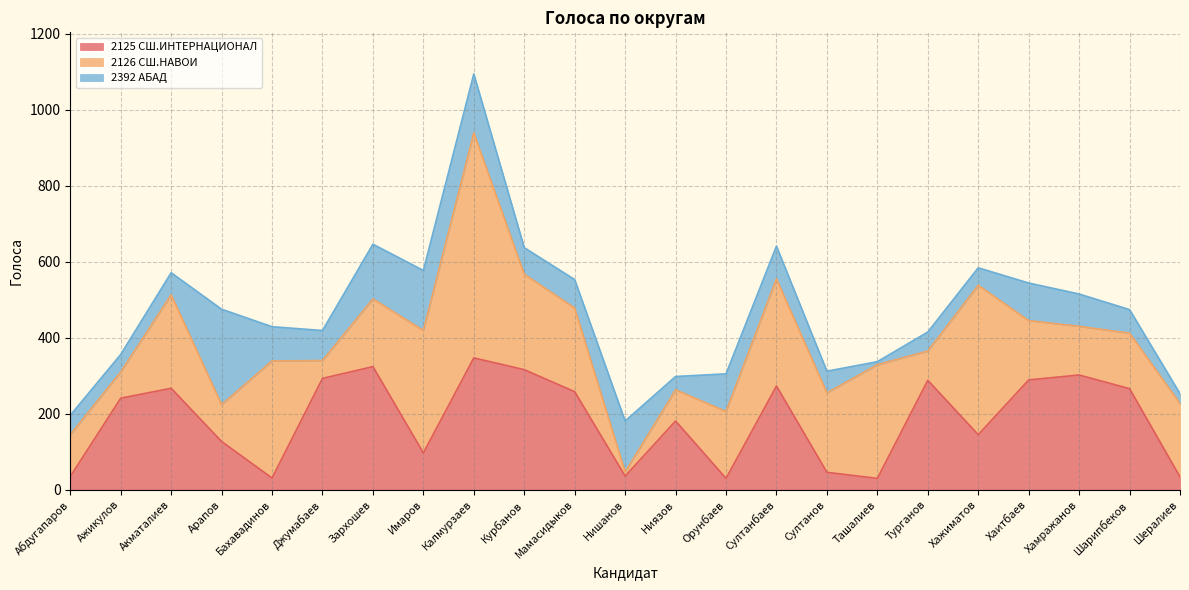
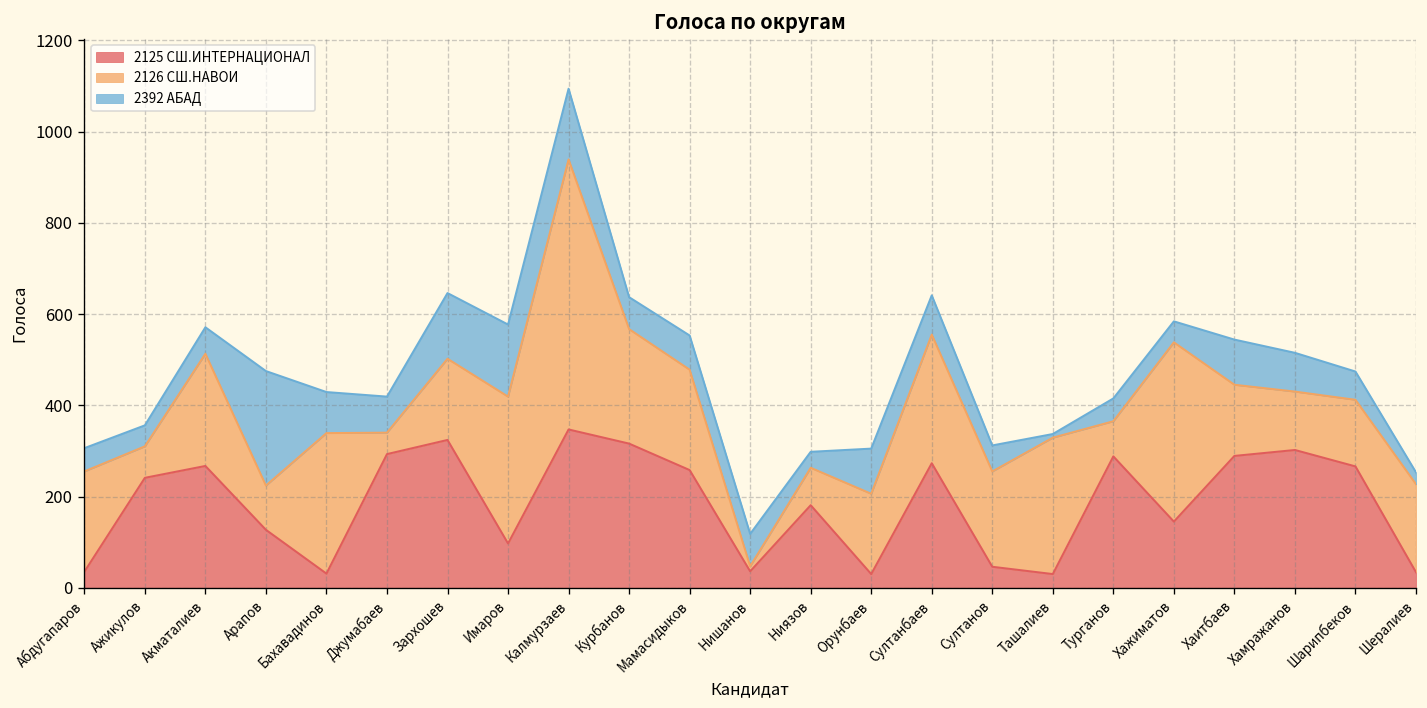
  {
    "2125 СШ.ИНТЕРНАЦИОНАЛ": {
      "Абдугапаров": 40,
      "Ажикулов": 240,
      "Акматалиев": 270,
      "Арапов": 130,
      "Бахавадинов": 30,
      "Джумабаев": 290,
      "Зархошев": 320,
      "Имаров": 100,
      "Калмурзаев": 350,
      "Курбанов": 320,
      "Мамасидыков": 260,
      "Нишанов": 40,
      "Ниязов": 180,
      "Орунбаев": 30,
      "Султанбаев": 270,
      "Султанов": 50,
      "Ташалиев": 30,
      "Турганов": 290,
      "Хажиматов": 150,
      "Хаитбаев": 290,
      "Хамражанов": 300,
      "Шарипбеков": 270,
      "Шералиев": 30
    },
    "2126 СШ.НАВОИ": {
-     "Абдугапаров": 110,
+     "Абдугапаров": 220,
      "Ажикулов": 70,
      "Акматалиев": 250,
      "Арапов": 100,
      "Бахавадинов": 310,
      "Джумабаев": 50,
      "Зархошев": 180,
      "Имаров": 320,
      "Калмурзаев": 590,
      "Курбанов": 250,
      "Мамасидыков": 220,
      "Нишанов": 10,
      "Ниязов": 80,
      "Орунбаев": 180,
      "Султанбаев": 280,
      "Султанов": 210,
      "Ташалиев": 300,
      "Турганов": 80,
      "Хажиматов": 390,
      "Хаитбаев": 160,
      "Хамражанов": 130,
      "Шарипбеков": 150,
      "Шералиев": 190
    },
    "2392 АБАД": {
      "Абдугапаров": 50,
      "Ажикулов": 50,
      "Акматалиев": 60,
      "Арапов": 250,
      "Бахавадинов": 90,
      "Джумабаев": 80,
      "Зархошев": 140,
      "Имаров": 160,
      "Калмурзаев": 160,
      "Курбанов": 70,
      "Мамасидыков": 80,
-     "Нишанов": 130,
+     "Нишанов": 70,
      "Ниязов": 40,
      "Орунбаев": 100,
      "Султанбаев": 90,
      "Султанов": 60,
      "Ташалиев": 10,
      "Турганов": 50,
      "Хажиматов": 50,
      "Хаитбаев": 100,
      "Хамражанов": 90,
      "Шарипбеков": 60,
      "Шералиев": 30
    }
  }
